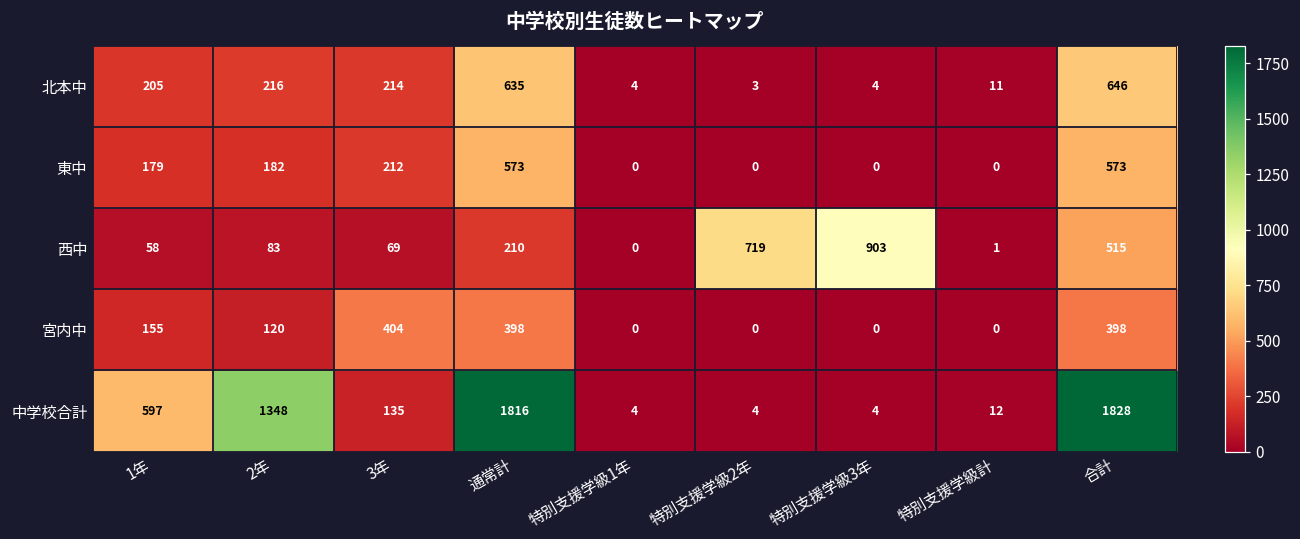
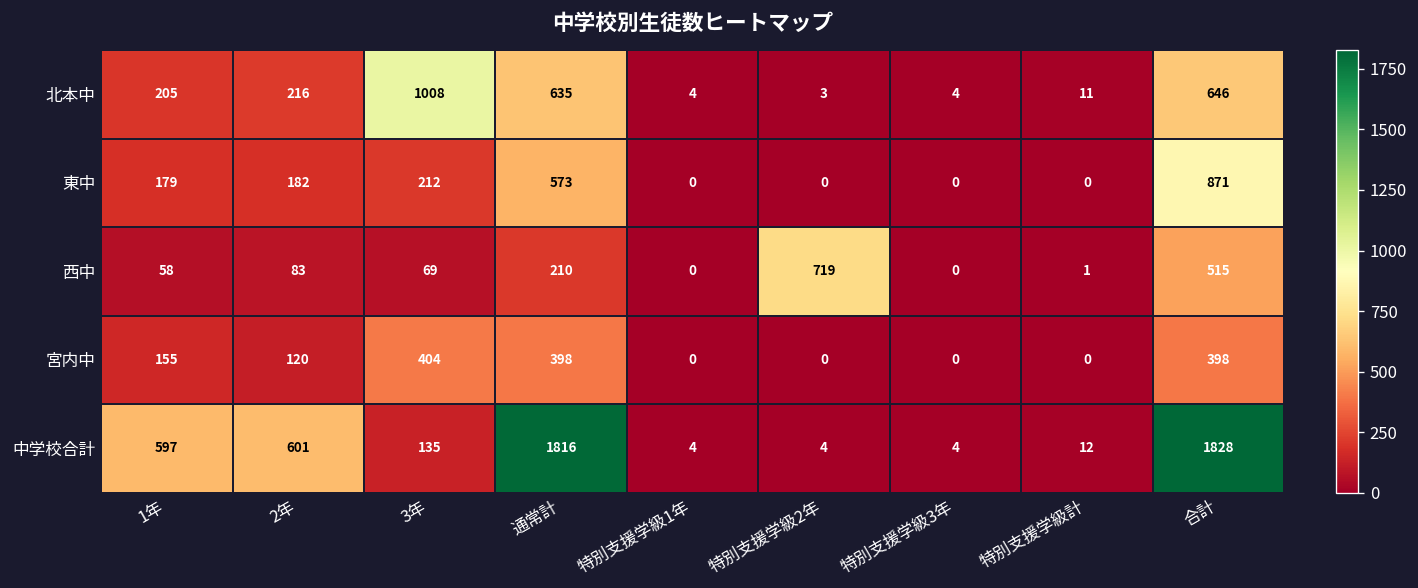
  {
    "北本中": {
      "1年": 205,
      "2年": 216,
-     "3年": 214,
+     "3年": 1008,
      "通常計": 635,
      "特別支援学級1年": 4,
      "特別支援学級2年": 3,
      "特別支援学級3年": 4,
      "特別支援学級計": 11,
      "合計": 646
    },
    "東中": {
      "1年": 179,
      "2年": 182,
      "3年": 212,
      "通常計": 573,
      "特別支援学級1年": 0,
      "特別支援学級2年": 0,
      "特別支援学級3年": 0,
      "特別支援学級計": 0,
-     "合計": 573
+     "合計": 871
    },
    "西中": {
      "1年": 58,
      "2年": 83,
      "3年": 69,
      "通常計": 210,
      "特別支援学級1年": 0,
      "特別支援学級2年": 719,
-     "特別支援学級3年": 903,
+     "特別支援学級3年": 0,
      "特別支援学級計": 1,
      "合計": 515
    },
    "宮内中": {
      "1年": 155,
      "2年": 120,
      "3年": 404,
      "通常計": 398,
      "特別支援学級1年": 0,
      "特別支援学級2年": 0,
      "特別支援学級3年": 0,
      "特別支援学級計": 0,
      "合計": 398
    },
    "中学校合計": {
      "1年": 597,
-     "2年": 1348,
+     "2年": 601,
      "3年": 135,
      "通常計": 1816,
      "特別支援学級1年": 4,
      "特別支援学級2年": 4,
      "特別支援学級3年": 4,
      "特別支援学級計": 12,
      "合計": 1828
    }
  }
